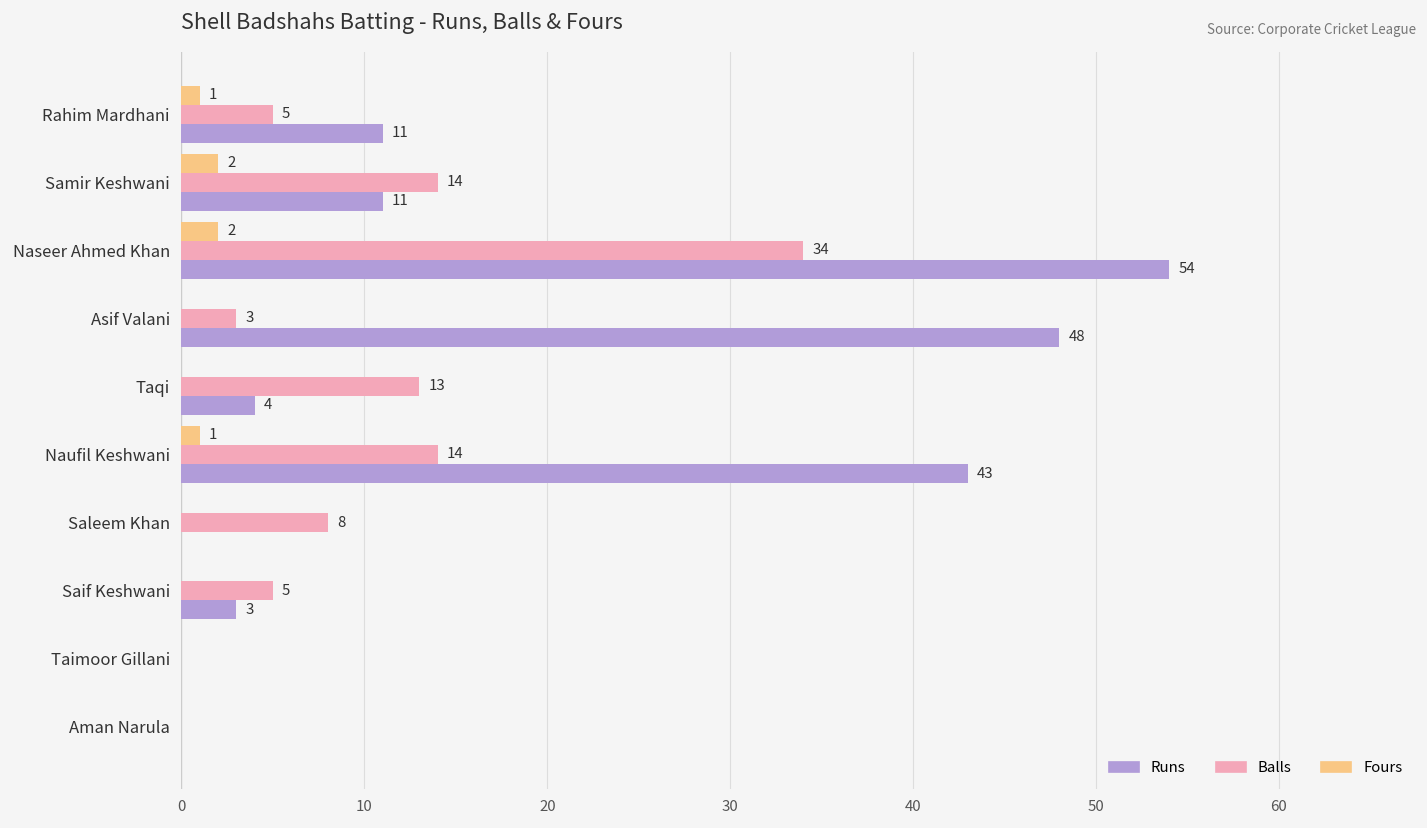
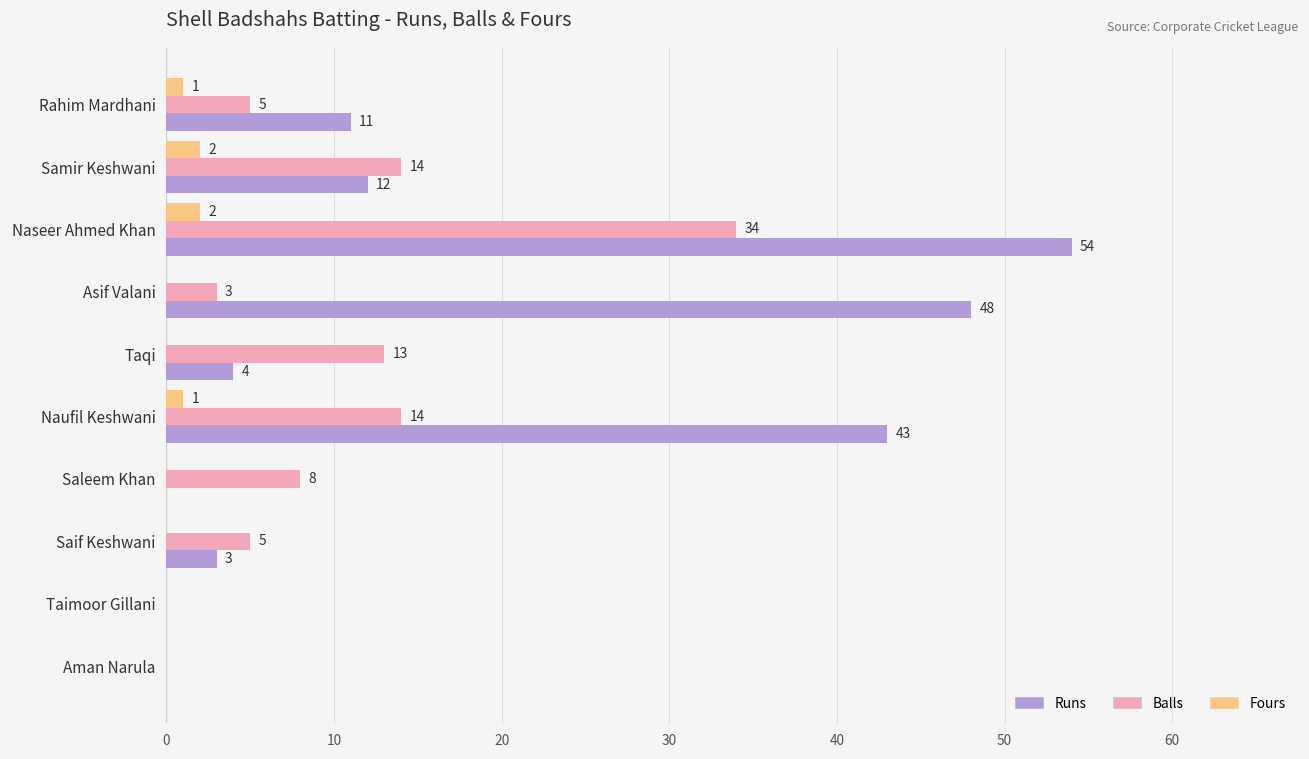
  {
    "Runs": {
      "Rahim Mardhani": 11,
-     "Samir Keshwani": 11,
+     "Samir Keshwani": 12,
      "Naseer Ahmed Khan": 54,
      "Asif Valani": 48,
      "Taqi": 4,
      "Naufil Keshwani": 43,
      "Saif Keshwani": 3
    },
    "Balls": {
      "Rahim Mardhani": 5,
      "Samir Keshwani": 14,
      "Naseer Ahmed Khan": 34,
      "Asif Valani": 3,
      "Taqi": 13,
      "Naufil Keshwani": 14,
      "Saleem Khan": 8,
      "Saif Keshwani": 5
    },
    "Fours": {
      "Rahim Mardhani": 1,
      "Samir Keshwani": 2,
      "Naseer Ahmed Khan": 2,
      "Naufil Keshwani": 1
    }
  }
